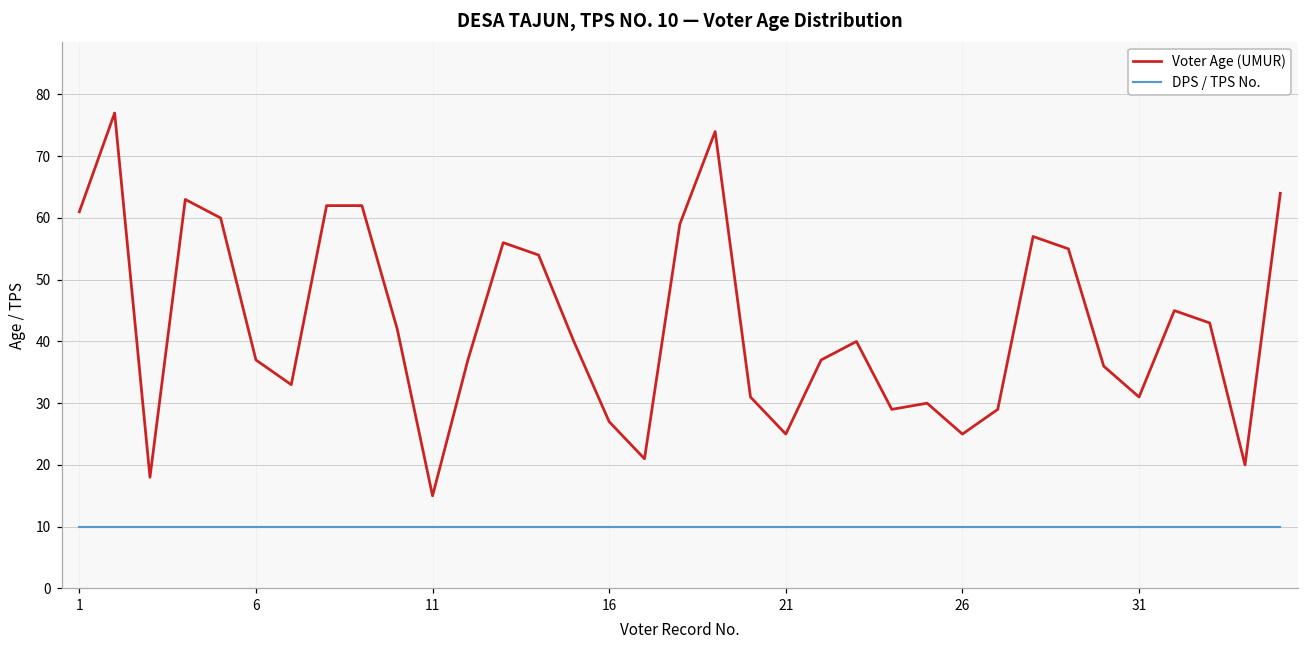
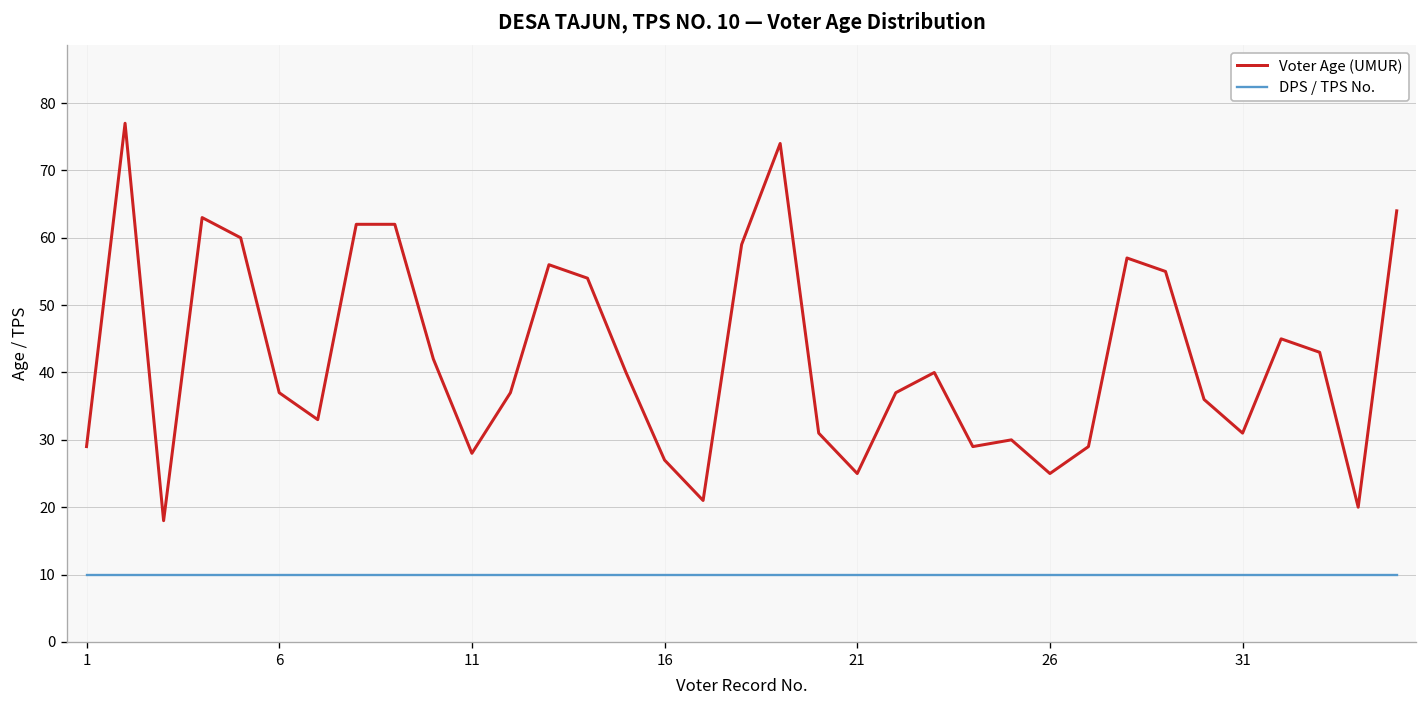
  {
    "Voter Age (UMUR)": {
-     "1": 61,
+     "1": 29,
      "6": 37,
-     "11": 15,
+     "11": 28,
      "16": 27,
      "21": 25,
      "26": 25,
      "31": 31
    },
    "DPS / TPS No.": {
      "1": 10,
      "6": 10,
      "11": 10,
      "16": 10,
      "21": 10,
      "26": 10,
      "31": 10
    }
  }
